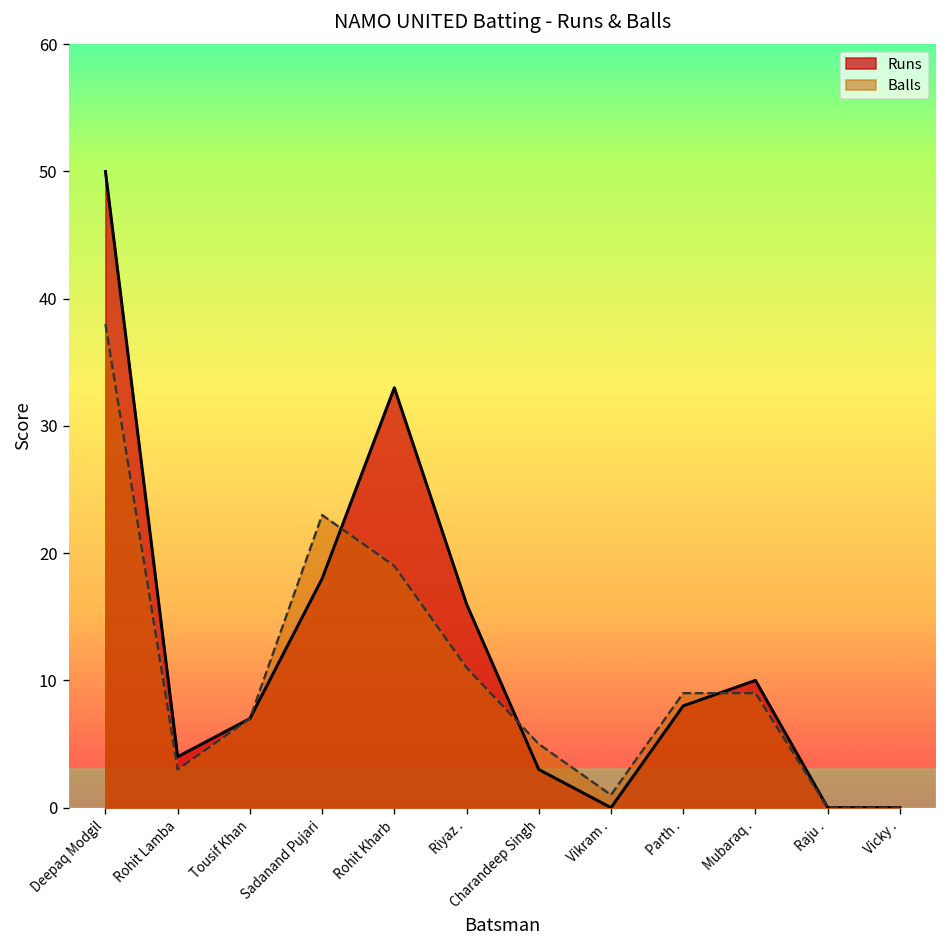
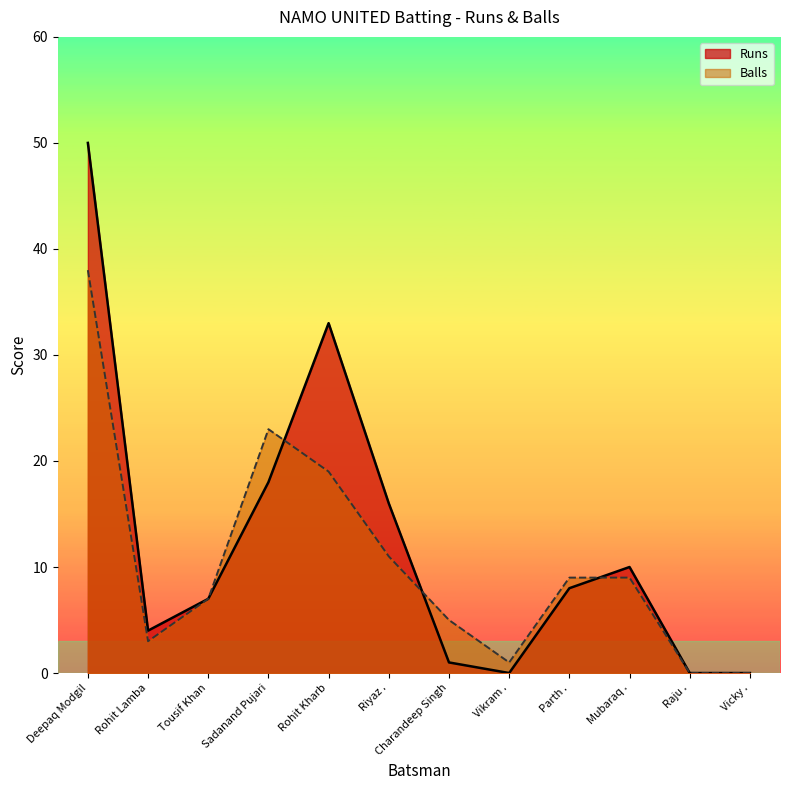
  {
    "Runs": {
      "Deepaq Modgil": 50,
      "Rohit Lamba": 4,
      "Sadanand Pujari": 18,
      "Rohit Kharb": 33,
      "Riyaz .": 16,
-     "Charandeep Singh": 3,
+     "Charandeep Singh": 1,
      "Vikram .": 0,
      "Parth .": 8,
      "Mubaraq .": 10
    },
    "Balls": {
      "Deepaq Modgil": 38,
      "Rohit Lamba": 3,
      "Sadanand Pujari": 23,
      "Rohit Kharb": 19,
      "Riyaz .": 11,
      "Charandeep Singh": 5,
      "Vikram .": 1,
      "Parth .": 9,
      "Mubaraq .": 9
    }
  }
